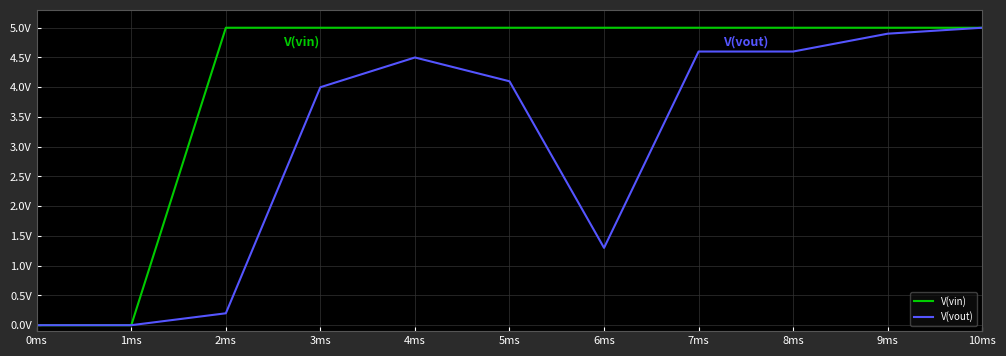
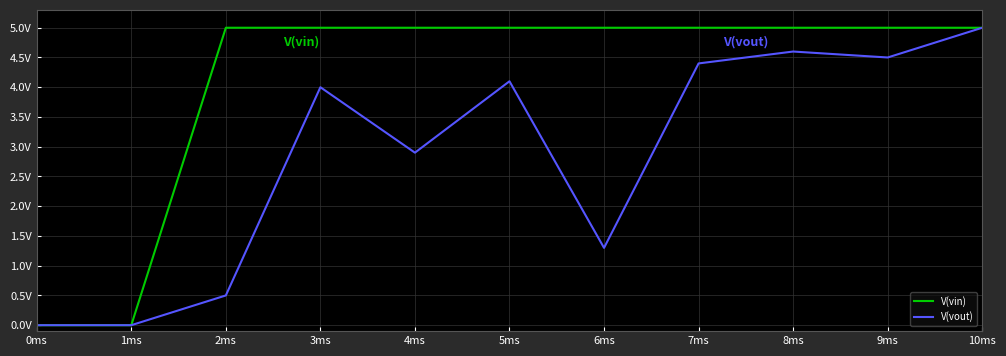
  {
    "V(vin)": {
      "2ms": "5.0V",
      "3ms": "5.0V",
      "4ms": "5.0V",
      "5ms": "5.0V",
      "6ms": "5.0V",
      "7ms": "5.0V",
      "8ms": "5.0V",
      "9ms": "5.0V"
    },
    "V(vout)": {
-     "2ms": "0.2V",
+     "2ms": "0.5V",
      "3ms": "4.0V",
-     "4ms": "4.5V",
+     "4ms": "2.9V",
      "5ms": "4.1V",
      "6ms": "1.3V",
-     "7ms": "4.6V",
+     "7ms": "4.4V",
      "8ms": "4.6V",
-     "9ms": "4.9V"
+     "9ms": "4.5V"
    }
  }
